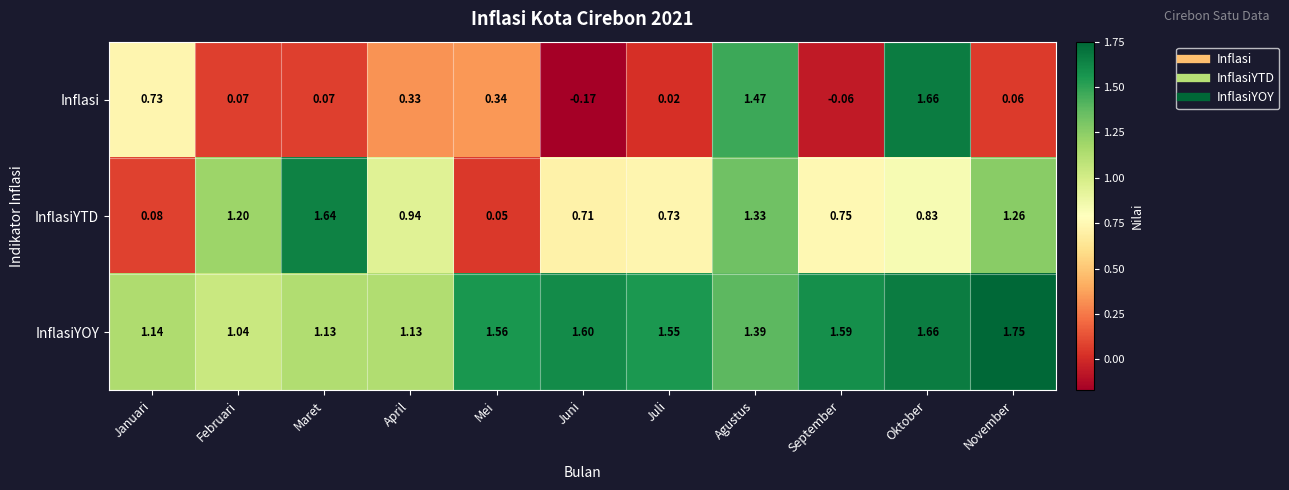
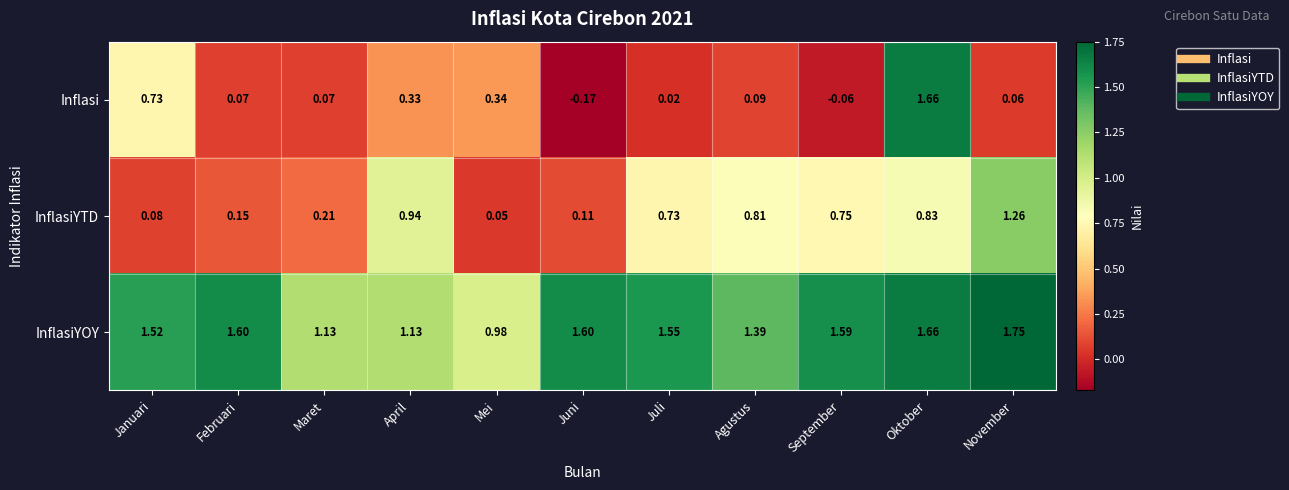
  {
    "Inflasi": {
      "Januari": 0.73,
      "Februari": 0.07,
      "Maret": 0.07,
      "April": 0.33,
      "Mei": 0.34,
      "Juni": -0.17,
      "Juli": 0.02,
-     "Agustus": 1.47,
+     "Agustus": 0.09,
      "September": -0.06,
      "Oktober": 1.66,
      "November": 0.06
    },
    "InflasiYTD": {
      "Januari": 0.08,
-     "Februari": 1.20,
-     "Maret": 1.64,
+     "Februari": 0.15,
+     "Maret": 0.21,
      "April": 0.94,
      "Mei": 0.05,
-     "Juni": 0.71,
+     "Juni": 0.11,
      "Juli": 0.73,
-     "Agustus": 1.33,
+     "Agustus": 0.81,
      "September": 0.75,
      "Oktober": 0.83,
      "November": 1.26
    },
    "InflasiYOY": {
-     "Januari": 1.14,
-     "Februari": 1.04,
+     "Januari": 1.52,
+     "Februari": 1.60,
      "Maret": 1.13,
      "April": 1.13,
-     "Mei": 1.56,
+     "Mei": 0.98,
      "Juni": 1.60,
      "Juli": 1.55,
      "Agustus": 1.39,
      "September": 1.59,
      "Oktober": 1.66,
      "November": 1.75
    }
  }
